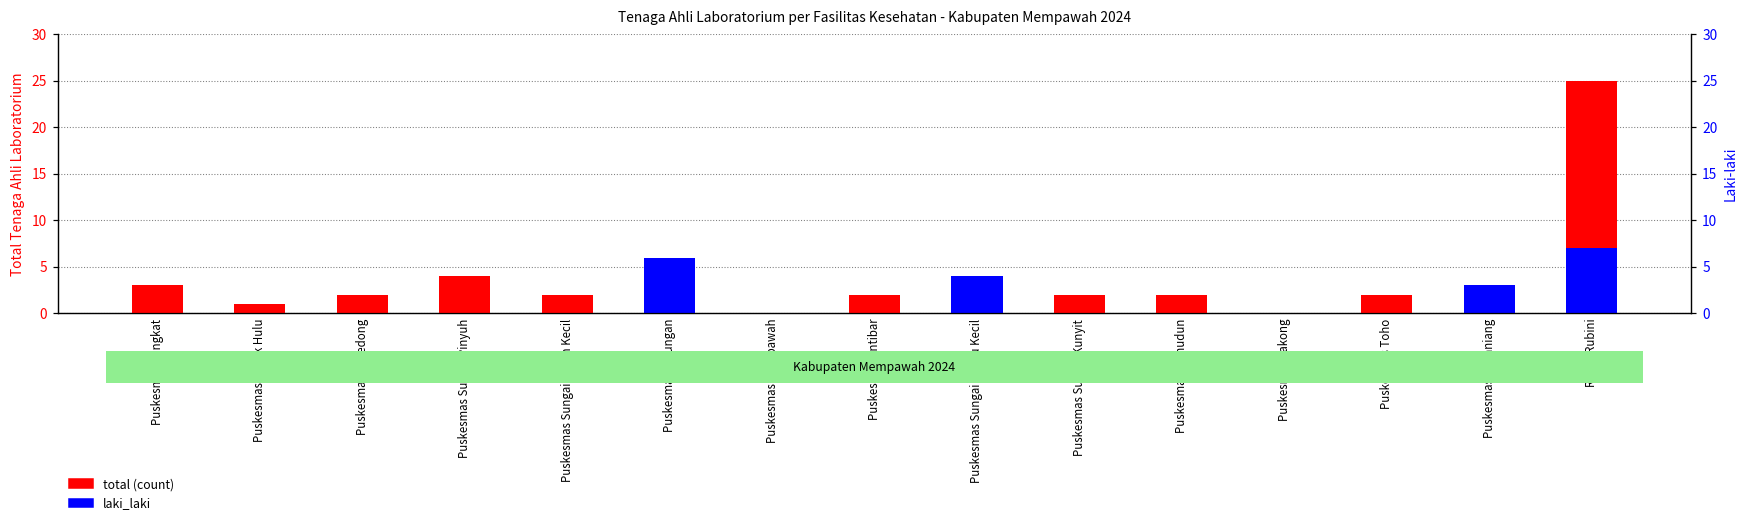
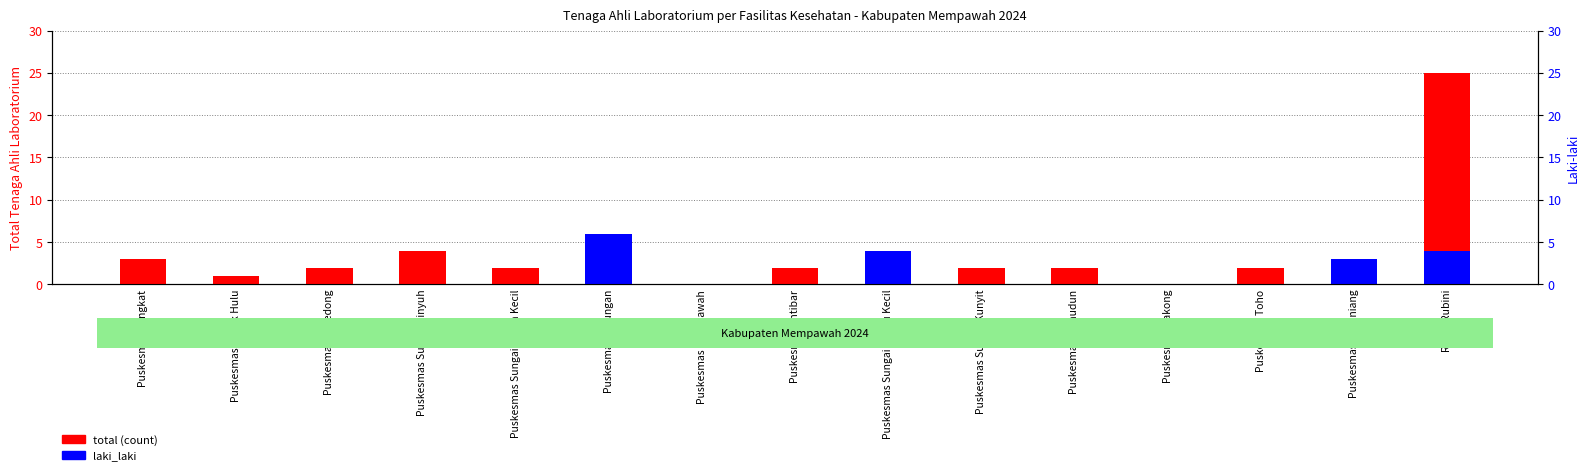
  {
    "laki_laki": {
      "Puskesmas Jungkat": 0,
      "Puskesmas Wajok Hulu": 0,
      "Puskesmas Segedong": 0,
      "Puskesmas Sungai Pinyuh": 0,
      "Puskesmas Sungai Purun Kecil": 0,
      "Puskesmas Anjungan": 6,
      "Puskesmas Mempawah": 0,
      "Puskesmas Antibar": 0,
      "Puskesmas Sungai Bakau Kecil": 4,
      "Puskesmas Sungai Kunyit": 0,
      "Puskesmas Semudun": 0,
      "Puskesmas Takong": 0,
      "Puskesmas Toho": 0,
      "Puskesmas Sadaniang": 3,
-     "RS dr. Rubini": 7
+     "RS dr. Rubini": 4
    }
  }
